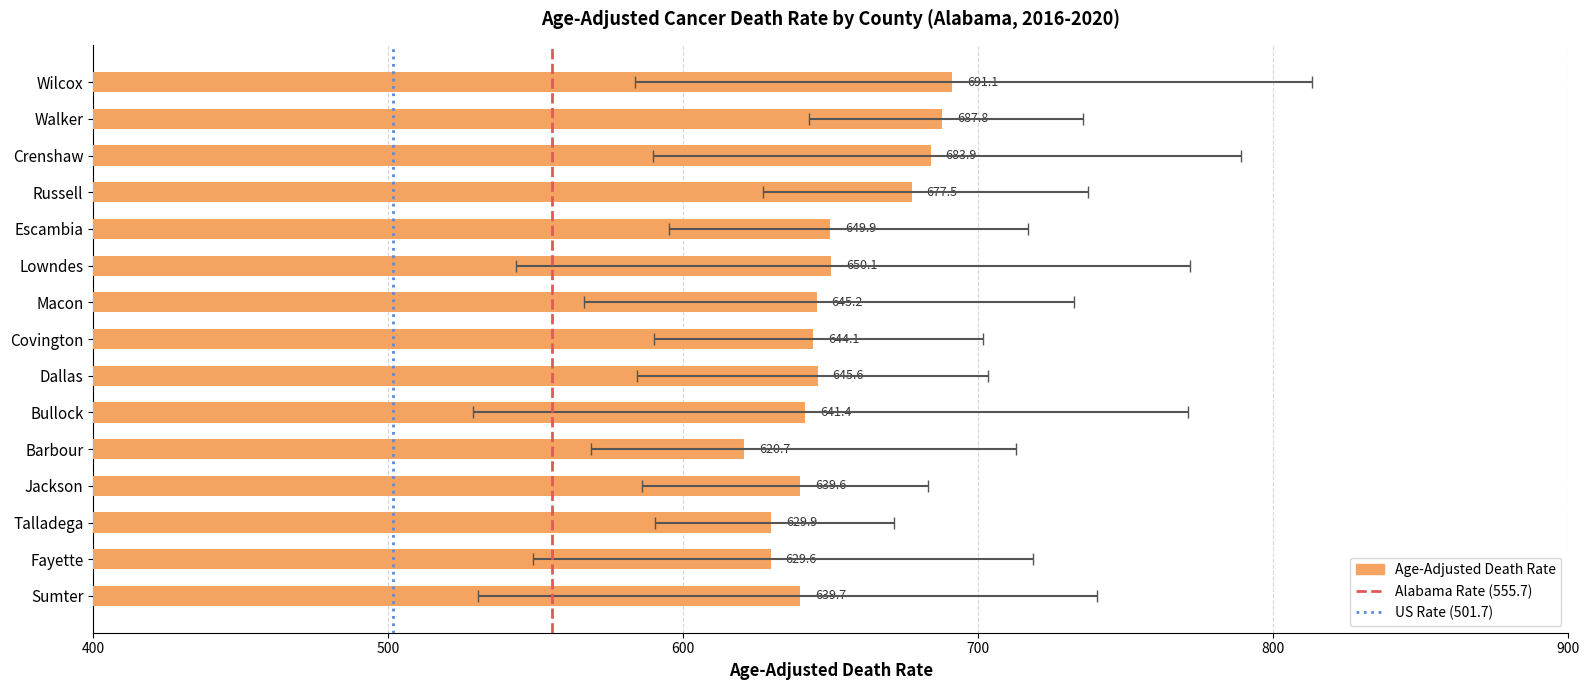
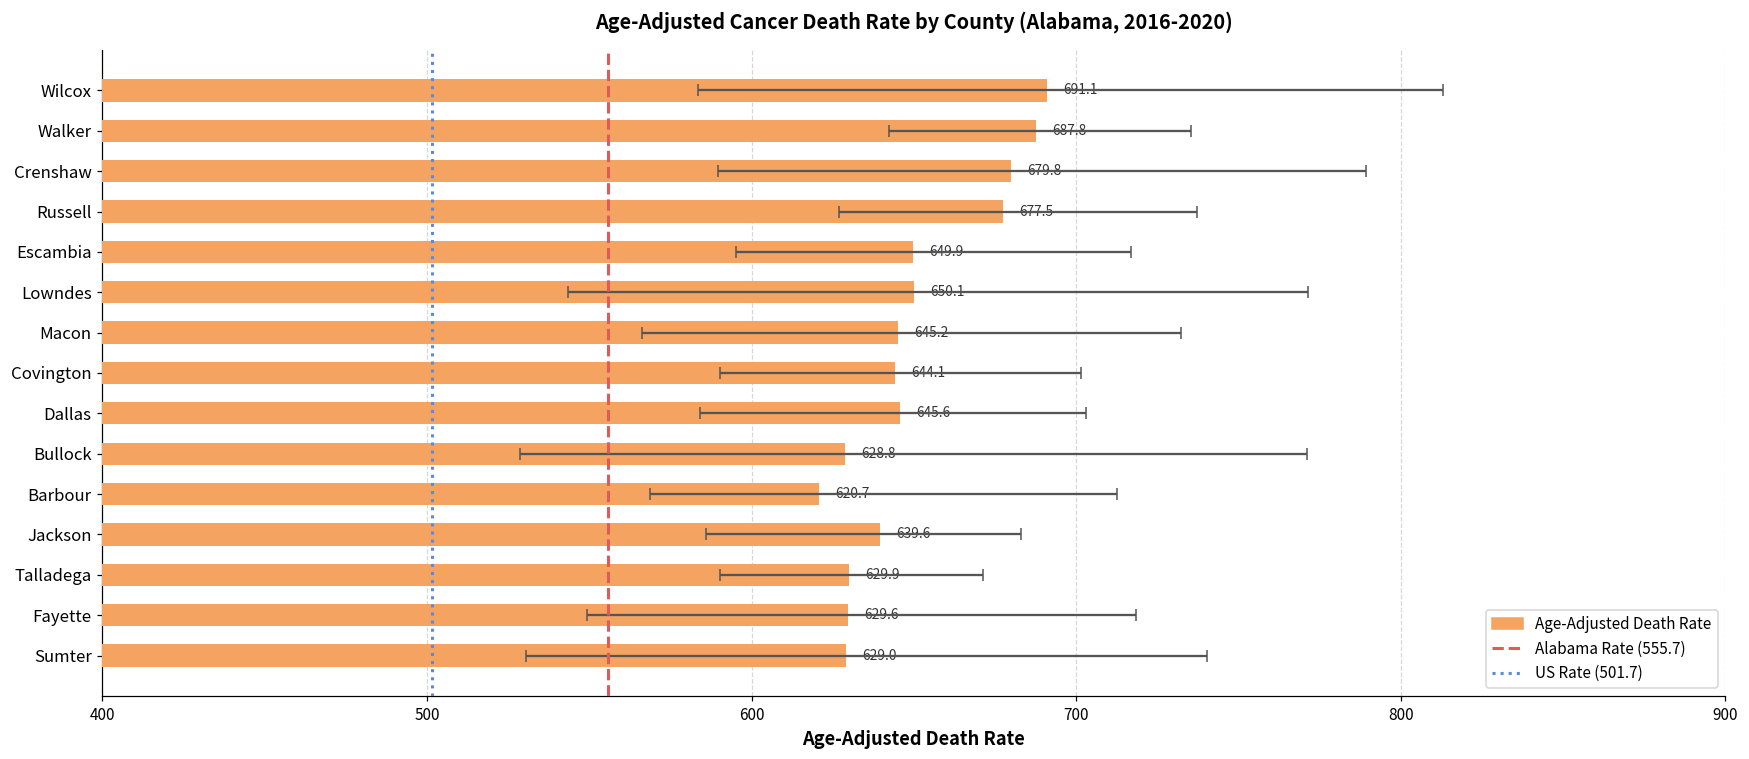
  {
    "Age-Adjusted Death Rate": {
      "Wilcox": 691.1,
      "Walker": 687.8,
-     "Crenshaw": 683.9,
+     "Crenshaw": 679.8,
      "Russell": 677.5,
      "Escambia": 649.9,
      "Lowndes": 650.1,
      "Macon": 645.2,
      "Covington": 644.1,
      "Dallas": 645.6,
-     "Bullock": 641.4,
+     "Bullock": 628.8,
      "Barbour": 620.7,
      "Jackson": 639.6,
      "Talladega": 629.9,
      "Fayette": 629.6,
-     "Sumter": 639.7
+     "Sumter": 629.0
    }
  }
